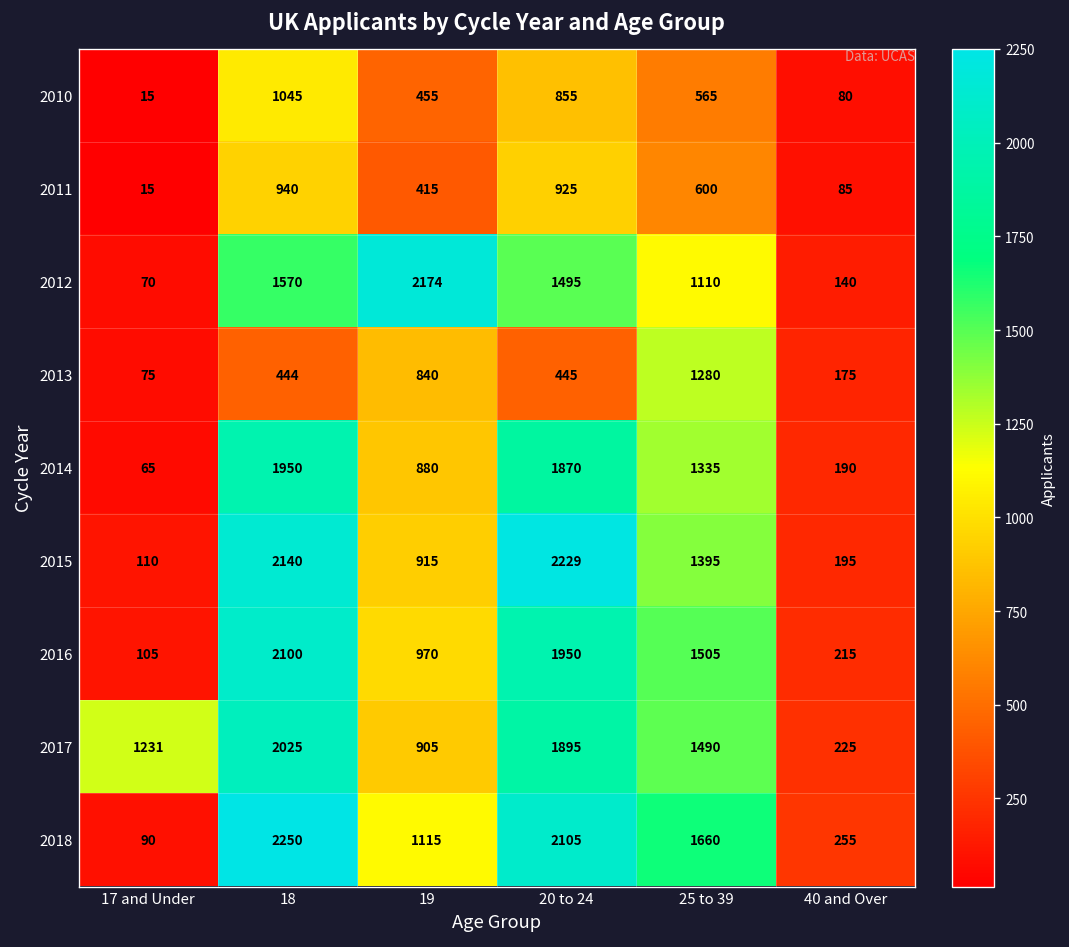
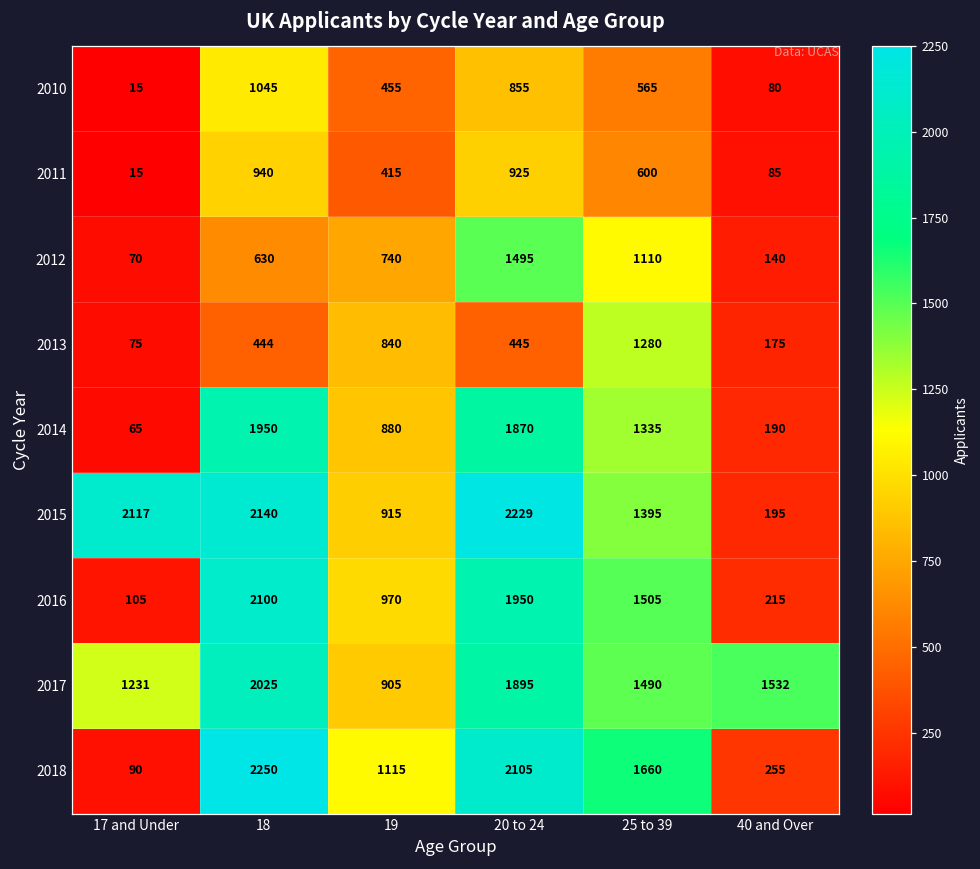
  {
    "2010": {
      "17 and Under": 15,
      "18": 1045,
      "19": 455,
      "20 to 24": 855,
      "25 to 39": 565
    },
    "2011": {
      "17 and Under": 15,
      "18": 940,
      "19": 415,
      "20 to 24": 925,
      "25 to 39": 600,
      "40 and Over": 85
    },
    "2012": {
      "17 and Under": 70,
-     "18": 1570,
-     "19": 2174,
+     "18": 630,
+     "19": 740,
      "20 to 24": 1495,
      "25 to 39": 1110,
      "40 and Over": 140
    },
    "2013": {
      "17 and Under": 75,
      "18": 444,
      "19": 840,
      "20 to 24": 445,
      "25 to 39": 1280,
      "40 and Over": 175
    },
    "2014": {
      "17 and Under": 65,
      "18": 1950,
      "19": 880,
      "20 to 24": 1870,
      "25 to 39": 1335,
      "40 and Over": 190
    },
    "2015": {
-     "17 and Under": 110,
+     "17 and Under": 2117,
      "18": 2140,
      "19": 915,
      "20 to 24": 2229,
      "25 to 39": 1395,
      "40 and Over": 195
    },
    "2016": {
      "17 and Under": 105,
      "18": 2100,
      "19": 970,
      "20 to 24": 1950,
      "25 to 39": 1505,
      "40 and Over": 215
    },
    "2017": {
      "17 and Under": 1231,
      "18": 2025,
      "19": 905,
      "20 to 24": 1895,
      "25 to 39": 1490,
-     "40 and Over": 225
+     "40 and Over": 1532
    },
    "2018": {
      "17 and Under": 90,
      "18": 2250,
      "19": 1115,
      "20 to 24": 2105,
      "25 to 39": 1660,
      "40 and Over": 255
    }
  }
